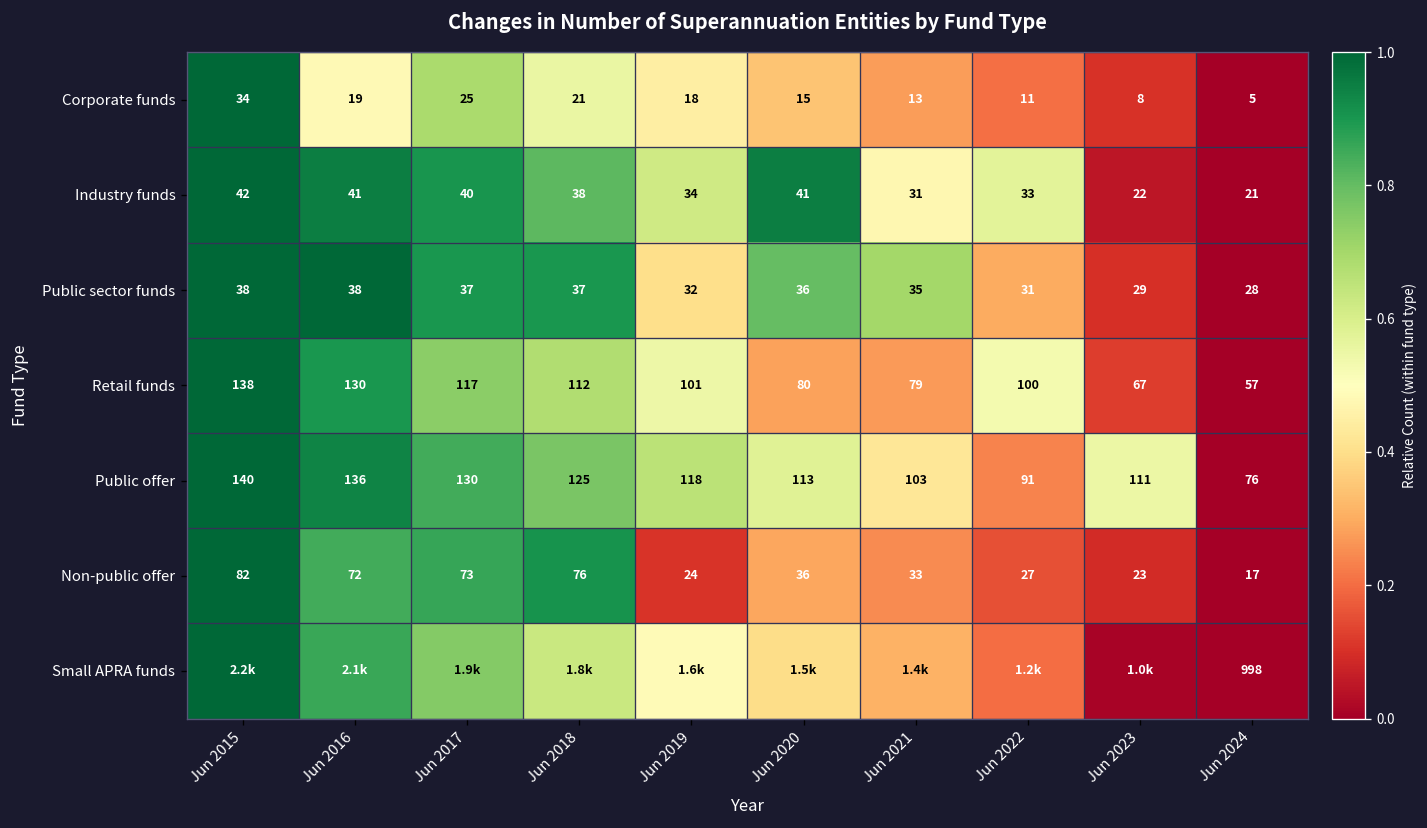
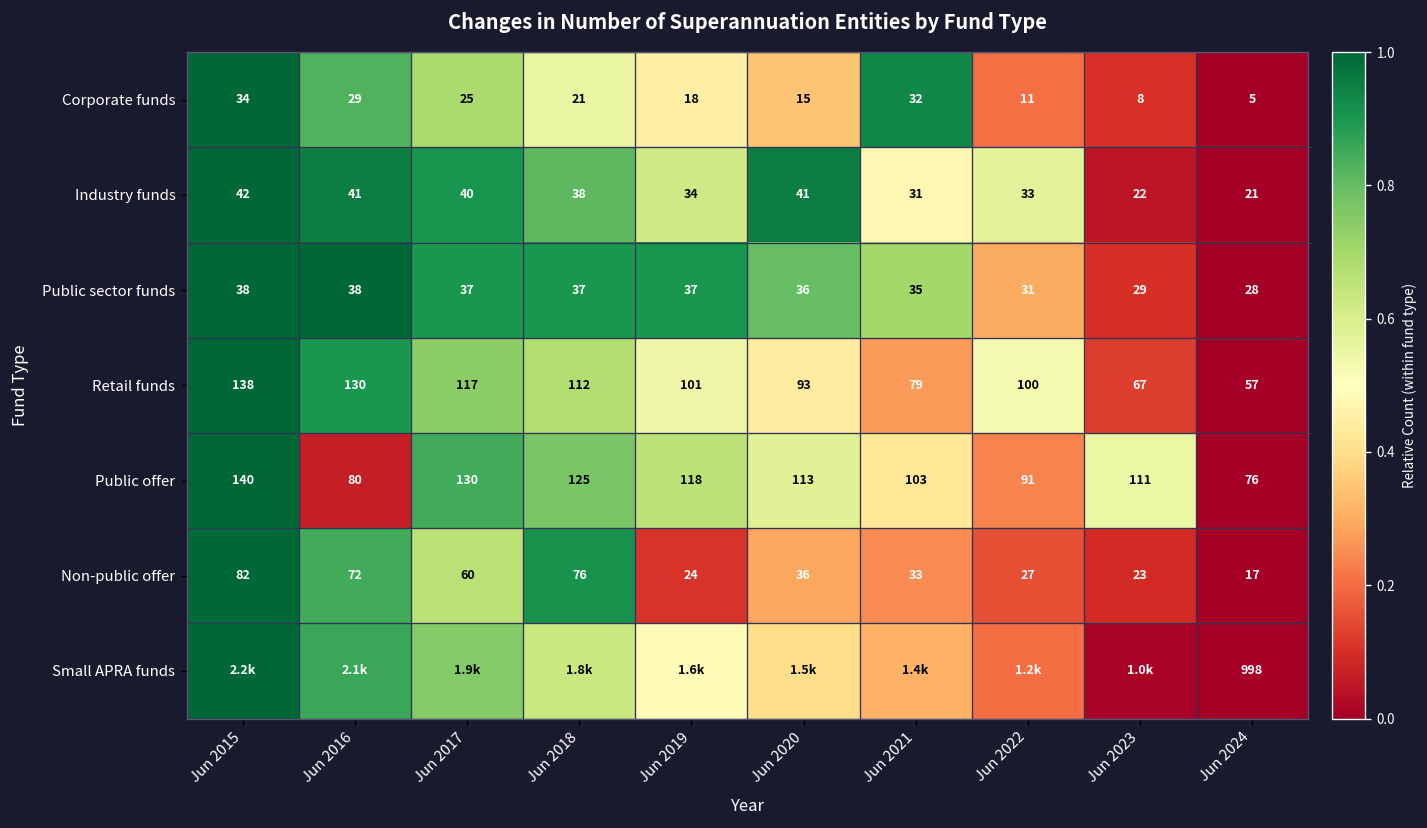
  {
    "Corporate funds": {
      "Jun 2015": "34",
-     "Jun 2016": "19",
+     "Jun 2016": "29",
      "Jun 2017": "25",
      "Jun 2018": "21",
      "Jun 2019": "18",
      "Jun 2020": "15",
-     "Jun 2021": "13",
+     "Jun 2021": "32",
      "Jun 2022": "11",
      "Jun 2023": "8",
      "Jun 2024": "5"
    },
    "Industry funds": {
      "Jun 2015": "42",
      "Jun 2016": "41",
      "Jun 2017": "40",
      "Jun 2018": "38",
      "Jun 2019": "34",
      "Jun 2020": "41",
      "Jun 2021": "31",
      "Jun 2022": "33",
      "Jun 2023": "22",
      "Jun 2024": "21"
    },
    "Public sector funds": {
      "Jun 2015": "38",
      "Jun 2016": "38",
      "Jun 2017": "37",
      "Jun 2018": "37",
-     "Jun 2019": "32",
+     "Jun 2019": "37",
      "Jun 2020": "36",
      "Jun 2021": "35",
      "Jun 2022": "31",
      "Jun 2023": "29",
      "Jun 2024": "28"
    },
    "Retail funds": {
      "Jun 2015": "138",
      "Jun 2016": "130",
      "Jun 2017": "117",
      "Jun 2018": "112",
      "Jun 2019": "101",
-     "Jun 2020": "80",
+     "Jun 2020": "93",
      "Jun 2021": "79",
      "Jun 2022": "100",
      "Jun 2023": "67",
      "Jun 2024": "57"
    },
    "Public offer": {
      "Jun 2015": "140",
-     "Jun 2016": "136",
+     "Jun 2016": "80",
      "Jun 2017": "130",
      "Jun 2018": "125",
      "Jun 2019": "118",
      "Jun 2020": "113",
      "Jun 2021": "103",
      "Jun 2022": "91",
      "Jun 2023": "111",
      "Jun 2024": "76"
    },
    "Non-public offer": {
      "Jun 2015": "82",
      "Jun 2016": "72",
-     "Jun 2017": "73",
+     "Jun 2017": "60",
      "Jun 2018": "76",
      "Jun 2019": "24",
      "Jun 2020": "36",
      "Jun 2021": "33",
      "Jun 2022": "27",
      "Jun 2023": "23",
      "Jun 2024": "17"
    },
    "Small APRA funds": {
      "Jun 2015": "2.2k",
      "Jun 2016": "2.1k",
      "Jun 2017": "1.9k",
      "Jun 2018": "1.8k",
      "Jun 2019": "1.6k",
      "Jun 2020": "1.5k",
      "Jun 2021": "1.4k",
      "Jun 2022": "1.2k",
      "Jun 2023": "1.0k",
      "Jun 2024": "998"
    }
  }
